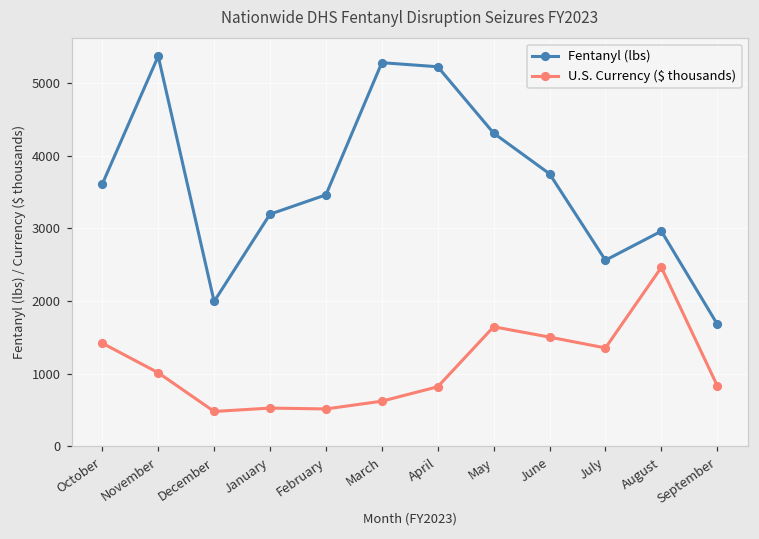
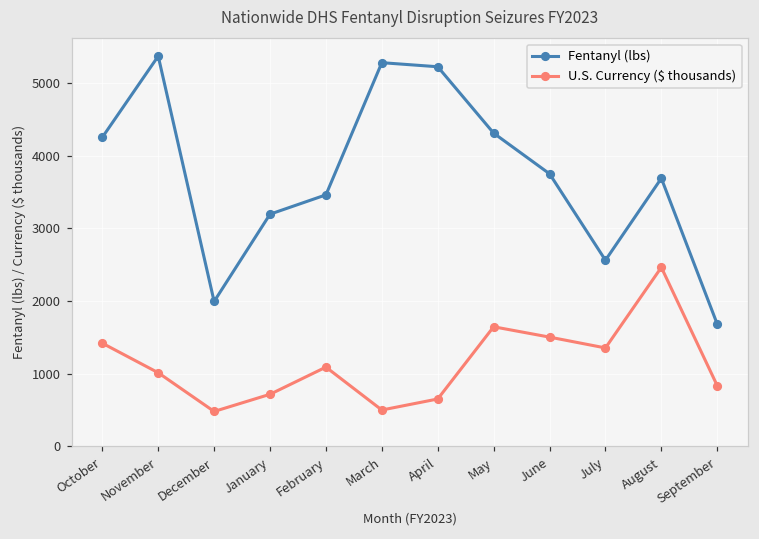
  {
    "Fentanyl (lbs)": {
-     "October": 3600,
+     "October": 4300,
      "November": 5400,
      "December": 2000,
      "January": 3200,
      "February": 3500,
      "March": 5300,
      "April": 5200,
      "May": 4300,
      "June": 3800,
      "July": 2600,
-     "August": 3000,
+     "August": 3700,
      "September": 1700
    },
    "U.S. Currency ($ thousands)": {
      "October": 1400,
      "November": 1000,
      "December": 500,
-     "January": 500,
-     "February": 500,
-     "March": 600,
-     "April": 800,
+     "January": 700,
+     "February": 1100,
+     "March": 500,
+     "April": 600,
      "May": 1600,
      "June": 1500,
      "July": 1400,
      "August": 2500,
      "September": 800
    }
  }
